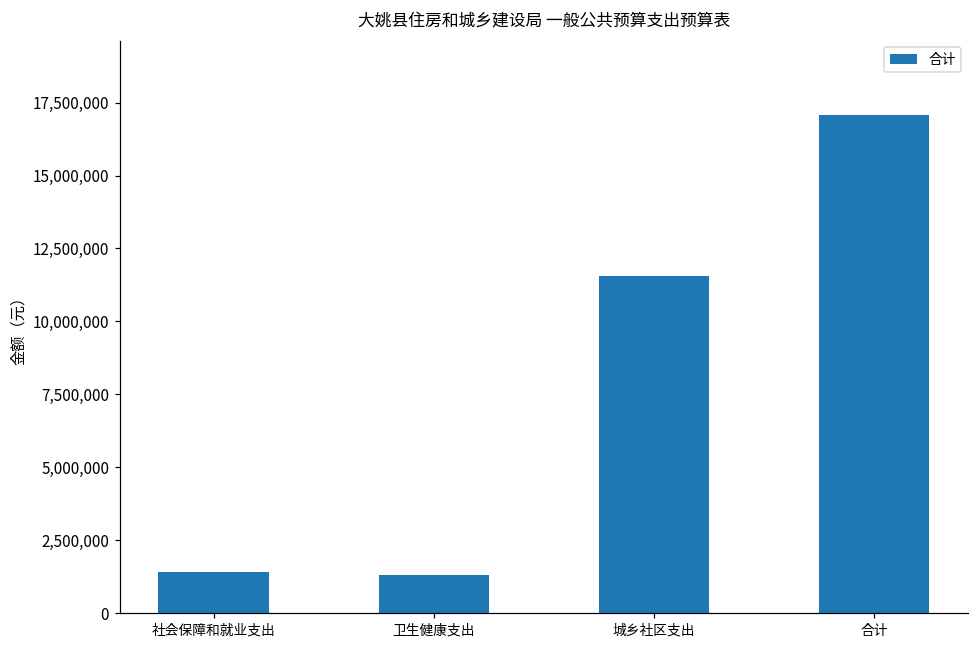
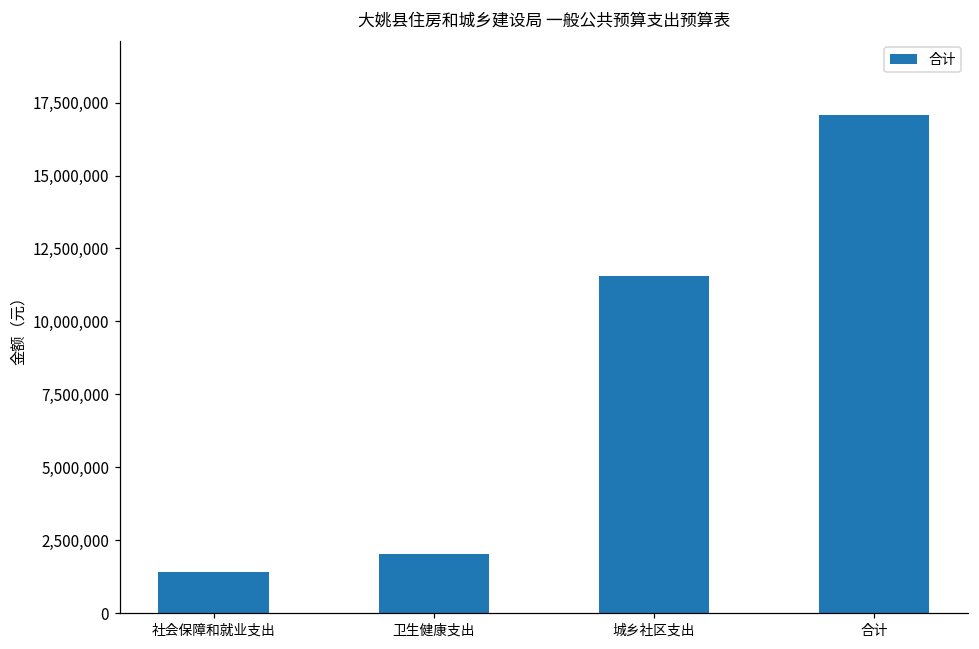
  {
    "社会保障和就业支出": "1,400,000",
-   "卫生健康支出": "1,300,000",
+   "卫生健康支出": "2,000,000",
    "城乡社区支出": "11,600,000",
    "合计": "17,100,000"
  }
